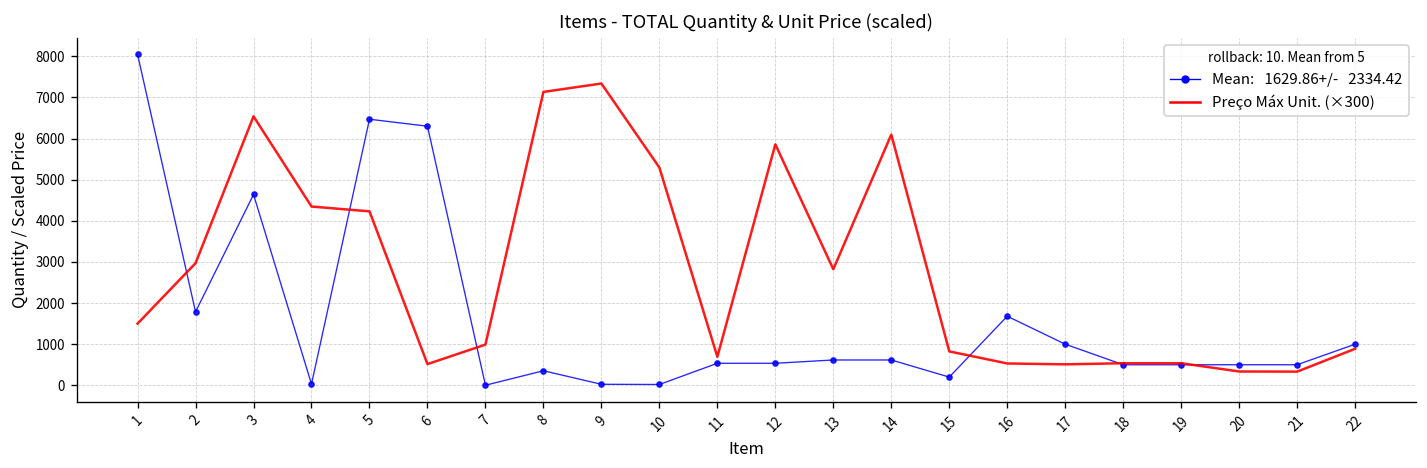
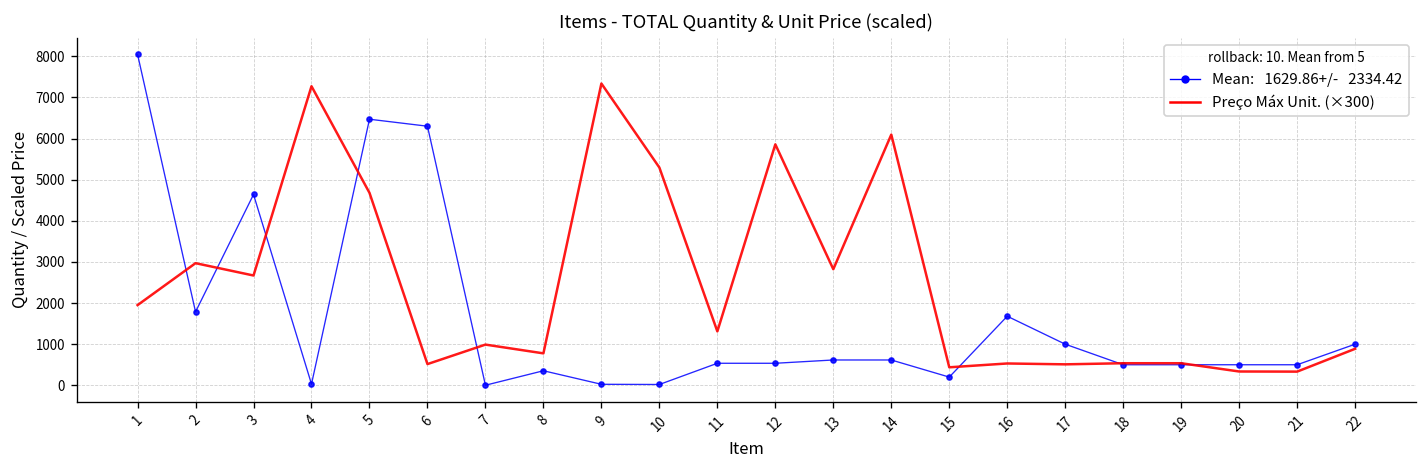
  {
    "Preço Máx Unit. (×300)": {
-     "1": 1500,
+     "1": 2000,
      "2": 3000,
-     "3": 6500,
-     "4": 4300,
-     "5": 4200,
+     "3": 2700,
+     "4": 7300,
+     "5": 4700,
      "6": 500,
      "7": 1000,
-     "8": 7100,
+     "8": 800,
      "9": 7300,
      "10": 5300,
-     "11": 700,
+     "11": 1300,
      "12": 5900,
      "13": 2800,
      "14": 6100,
-     "15": 800,
+     "15": 400,
      "16": 500,
      "17": 500,
      "20": 300,
      "21": 300,
      "22": 900
    }
  }
